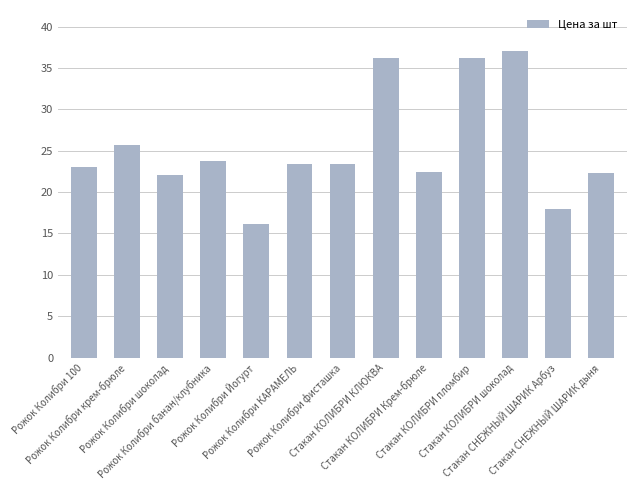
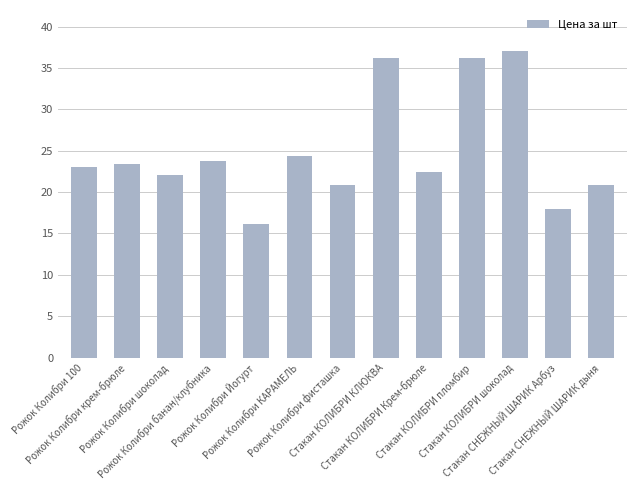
  {
    "Рожок Колибри 100": 23,
-   "Рожок Колибри крем-брюле": 26,
+   "Рожок Колибри крем-брюле": 23,
    "Рожок Колибри шоколад": 22,
    "Рожок Колибри банан/клубника": 24,
    "Рожок Колибри Йогурт": 16,
-   "Рожок Колибри КАРАМЕЛЬ": 23,
-   "Рожок Колибри фисташка": 23,
+   "Рожок Колибри КАРАМЕЛЬ": 24,
+   "Рожок Колибри фисташка": 21,
    "Стакан КОЛИБРИ КЛЮКВА": 36,
    "Стакан КОЛИБРИ Крем-брюле": 22,
    "Стакан КОЛИБРИ пломбир": 36,
    "Стакан КОЛИБРИ шоколад": 37,
    "Стакан СНЕЖНЫЙ ШАРИК Арбуз": 18,
-   "Стакан СНЕЖНЫЙ ШАРИК дыня": 22
+   "Стакан СНЕЖНЫЙ ШАРИК дыня": 21
  }
